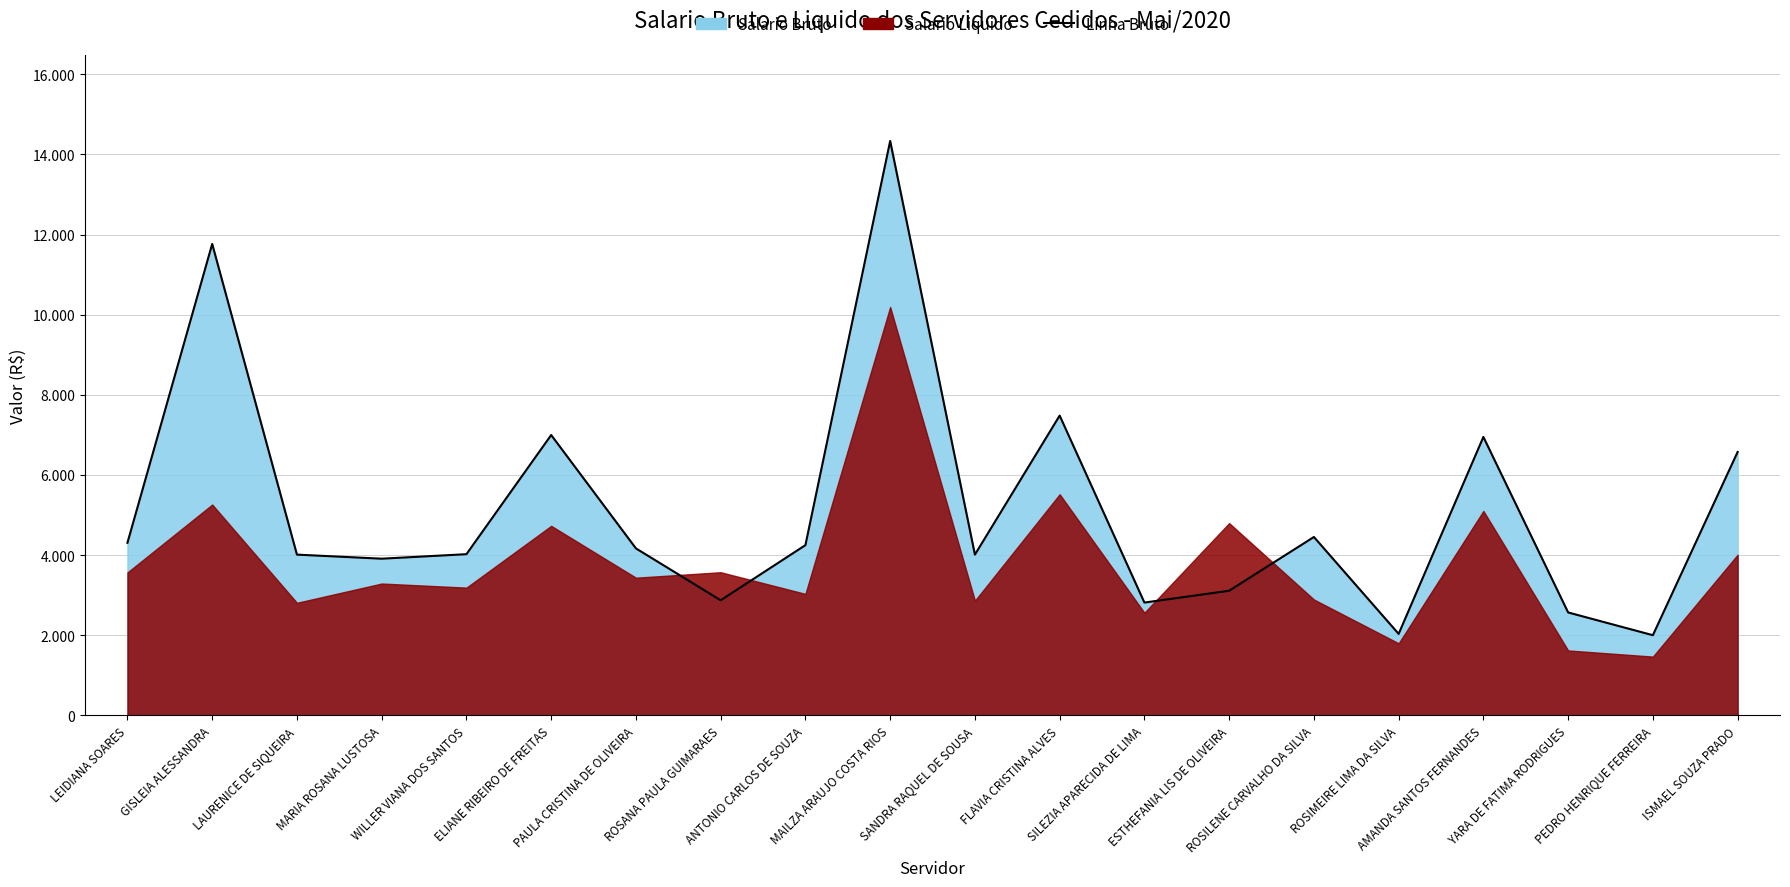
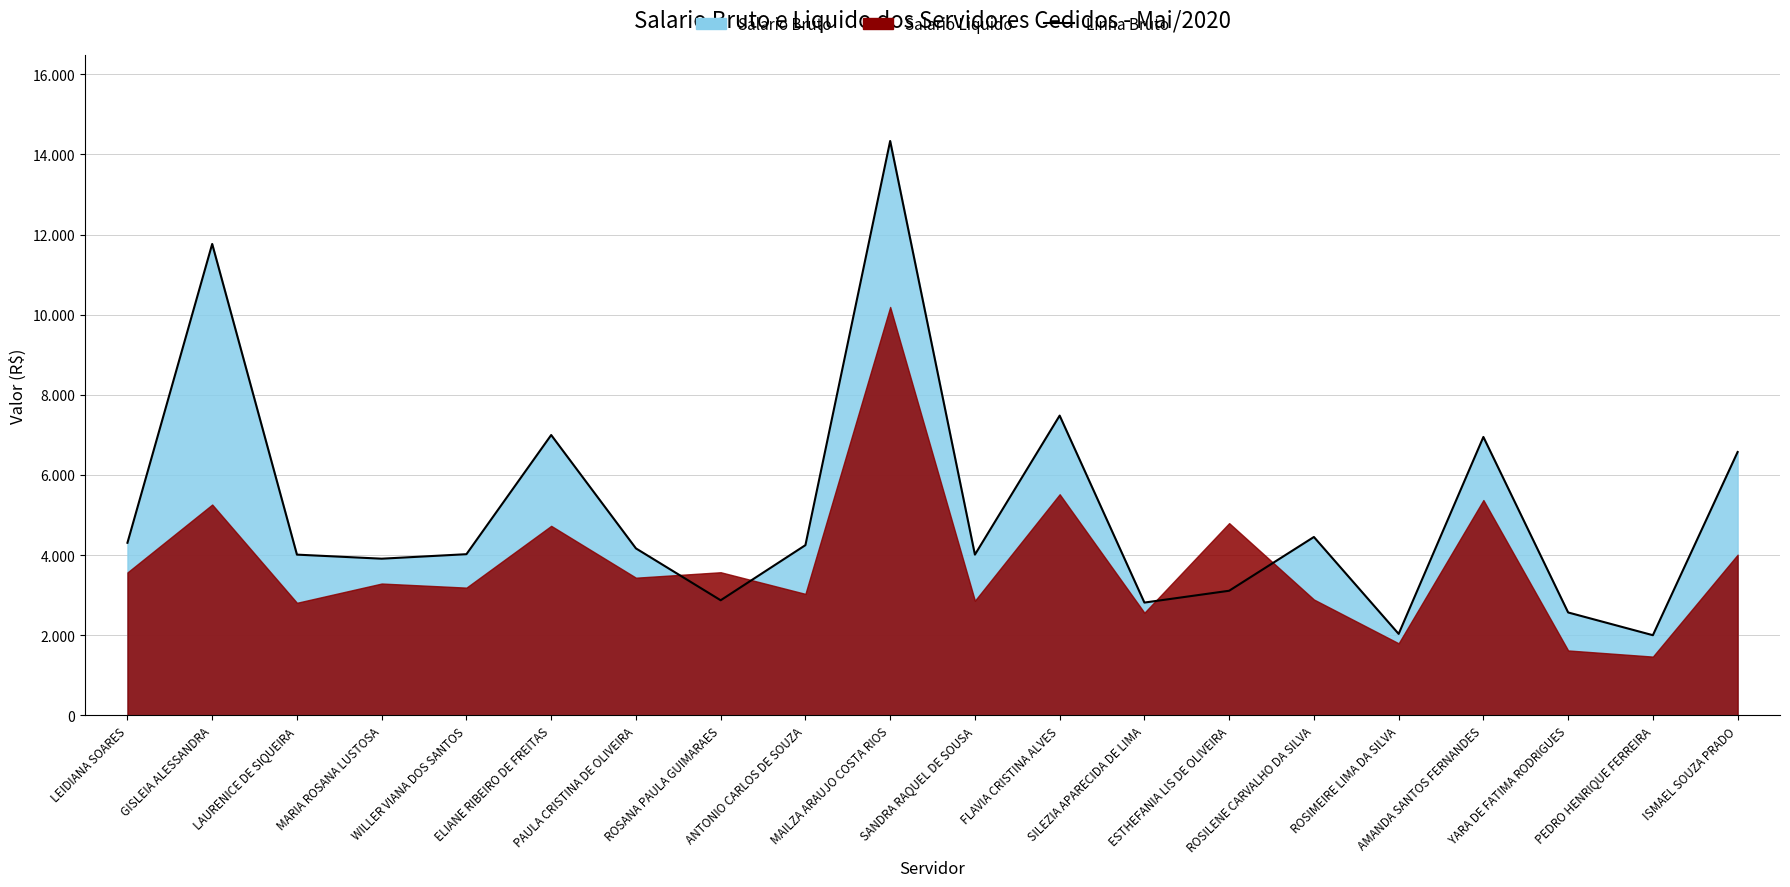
  {
    "Salario Bruto": {
      "LEIDIANA SOARES": 4.3,
      "GISLEIA ALESSANDRA": 11.8,
      "LAURENICE DE SIQUEIRA": 4.0,
      "MARIA ROSANA LUSTOSA": 3.9,
      "WILLER VIANA DOS SANTOS": 4.0,
      "ELIANE RIBEIRO DE FREITAS": 7.0,
      "PAULA CRISTINA DE OLIVEIRA": 4.2,
      "ROSANA PAULA GUIMARAES": 2.9,
      "ANTONIO CARLOS DE SOUZA": 4.3,
      "MAILZA ARAUJO COSTA RIOS": 14.3,
      "SANDRA RAQUEL DE SOUSA": 4.0,
      "FLAVIA CRISTINA ALVES": 7.5,
      "SILEZIA APARECIDA DE LIMA": 2.8,
      "ESTHEFANIA LIS DE OLIVEIRA": 3.1,
      "ROSILENE CARVALHO DA SILVA": 4.5,
      "ROSIMEIRE LIMA DA SILVA": 2.0,
      "AMANDA SANTOS FERNANDES": 6.9,
      "YARA DE FATIMA RODRIGUES": 2.6,
      "PEDRO HENRIQUE FERREIRA": 2.0,
      "ISMAEL SOUZA PRADO": 6.6
    },
    "Salario Liquido": {
      "LEIDIANA SOARES": 3.6,
      "GISLEIA ALESSANDRA": 5.3,
      "LAURENICE DE SIQUEIRA": 2.8,
      "MARIA ROSANA LUSTOSA": 3.3,
      "WILLER VIANA DOS SANTOS": 3.2,
      "ELIANE RIBEIRO DE FREITAS": 4.7,
      "PAULA CRISTINA DE OLIVEIRA": 3.4,
      "ROSANA PAULA GUIMARAES": 3.6,
      "ANTONIO CARLOS DE SOUZA": 3.0,
      "MAILZA ARAUJO COSTA RIOS": 10.2,
      "SANDRA RAQUEL DE SOUSA": 2.9,
      "FLAVIA CRISTINA ALVES": 5.5,
      "SILEZIA APARECIDA DE LIMA": 2.6,
      "ESTHEFANIA LIS DE OLIVEIRA": 4.8,
      "ROSILENE CARVALHO DA SILVA": 2.9,
      "ROSIMEIRE LIMA DA SILVA": 1.8,
-     "AMANDA SANTOS FERNANDES": 5.1,
+     "AMANDA SANTOS FERNANDES": 5.4,
      "YARA DE FATIMA RODRIGUES": 1.6,
      "PEDRO HENRIQUE FERREIRA": 1.5,
      "ISMAEL SOUZA PRADO": 4.0
    }
  }
